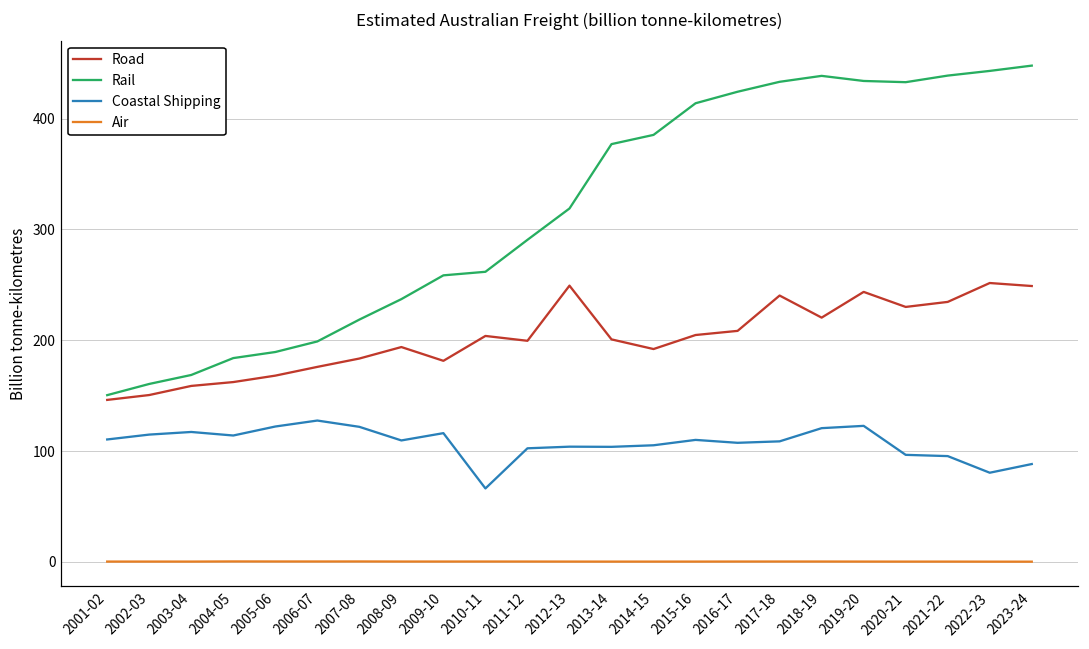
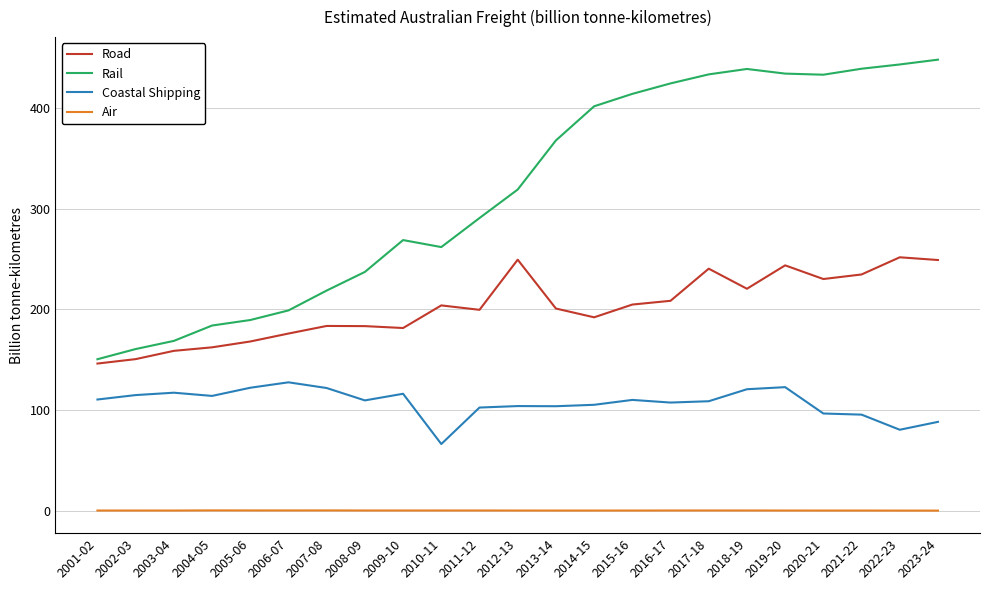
  {
    "Road": {
      "2001-02": 146,
      "2002-03": 151,
      "2003-04": 159,
      "2004-05": 162,
      "2005-06": 168,
      "2006-07": 176,
      "2007-08": 184,
-     "2008-09": 194,
+     "2008-09": 183,
      "2009-10": 181,
      "2010-11": 204,
      "2011-12": 200,
      "2012-13": 249,
      "2013-14": 201,
      "2014-15": 192,
      "2015-16": 205,
      "2016-17": 209,
      "2017-18": 240,
      "2018-19": 220,
      "2019-20": 244,
      "2020-21": 230,
      "2021-22": 235,
      "2022-23": 252,
      "2023-24": 249
    },
    "Rail": {
      "2001-02": 151,
      "2002-03": 161,
      "2003-04": 169,
      "2004-05": 184,
      "2005-06": 189,
      "2006-07": 199,
      "2007-08": 219,
      "2008-09": 237,
-     "2009-10": 259,
+     "2009-10": 269,
      "2010-11": 262,
      "2011-12": 291,
      "2012-13": 319,
-     "2013-14": 377,
-     "2014-15": 385,
+     "2013-14": 368,
+     "2014-15": 402,
      "2015-16": 414,
      "2016-17": 424,
      "2017-18": 433,
      "2018-19": 439,
      "2019-20": 434,
      "2020-21": 433,
      "2021-22": 439,
      "2022-23": 443,
      "2023-24": 448
    },
    "Coastal Shipping": {
      "2001-02": 111,
      "2002-03": 115,
      "2003-04": 117,
      "2004-05": 114,
      "2005-06": 122,
      "2006-07": 128,
      "2007-08": 122,
      "2008-09": 110,
      "2009-10": 116,
      "2010-11": 66,
      "2011-12": 103,
      "2012-13": 104,
      "2013-14": 104,
      "2014-15": 105,
      "2015-16": 110,
      "2016-17": 107,
      "2017-18": 109,
      "2018-19": 121,
      "2019-20": 123,
      "2020-21": 97,
      "2021-22": 95,
      "2022-23": 80,
      "2023-24": 88
    },
    "Air": {
      "2001-02": 0,
      "2002-03": 0,
      "2003-04": 0,
      "2004-05": 0,
      "2005-06": 0,
      "2006-07": 0,
      "2007-08": 0,
      "2008-09": 0,
      "2009-10": 0,
      "2010-11": 0,
      "2011-12": 0,
      "2012-13": 0,
      "2013-14": 0,
      "2014-15": 0,
      "2015-16": 0,
      "2016-17": 0,
      "2017-18": 0,
      "2018-19": 0,
      "2019-20": 0,
      "2020-21": 0,
      "2021-22": 0,
      "2022-23": 0,
      "2023-24": 0
    }
  }
